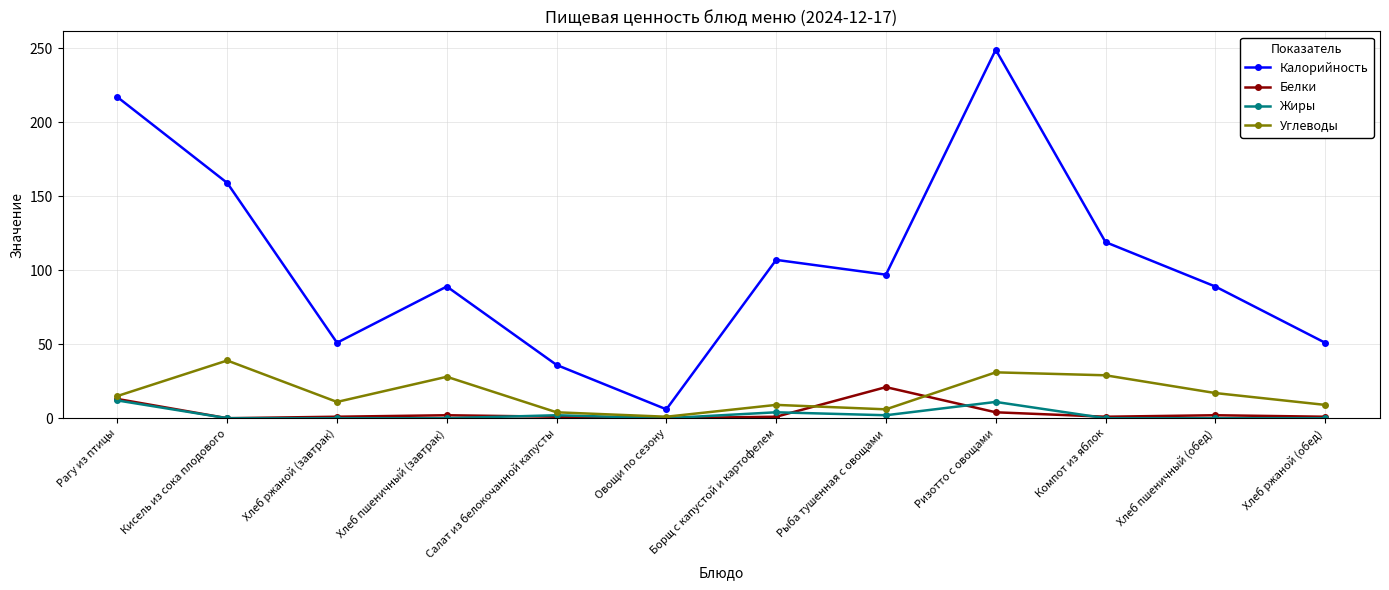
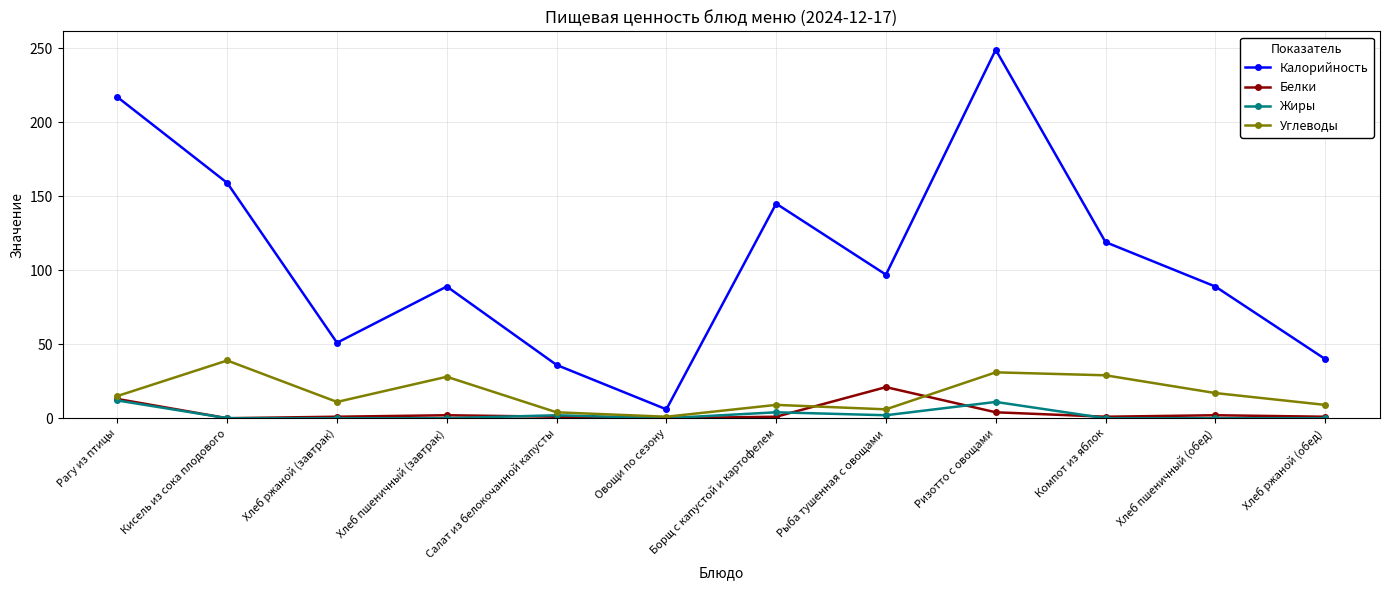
  {
    "Калорийность": {
      "Рагу из птицы": 217,
      "Кисель из сока плодового": 159,
      "Хлеб ржаной (завтрак)": 51,
      "Хлеб пшеничный (завтрак)": 89,
      "Салат из белокочанной капусты": 36,
      "Овощи по сезону": 6,
-     "Борщ с капустой и картофелем": 107,
+     "Борщ с капустой и картофелем": 145,
      "Рыба тушенная с овощами": 97,
      "Ризотто с овощами": 249,
      "Компот из яблок": 119,
      "Хлеб пшеничный (обед)": 89,
-     "Хлеб ржаной (обед)": 51
+     "Хлеб ржаной (обед)": 40
    },
    "Белки": {
      "Хлеб пшеничный (завтрак)": 2,
      "Борщ с капустой и картофелем": 1,
      "Рыба тушенная с овощами": 21,
      "Ризотто с овощами": 4,
      "Хлеб пшеничный (обед)": 2
    },
    "Жиры": {
      "Хлеб пшеничный (завтрак)": 0,
      "Борщ с капустой и картофелем": 4,
      "Рыба тушенная с овощами": 2,
      "Ризотто с овощами": 11,
      "Хлеб пшеничный (обед)": 0
    },
    "Углеводы": {
      "Рагу из птицы": 15,
      "Кисель из сока плодового": 39,
      "Хлеб ржаной (завтрак)": 11,
      "Хлеб пшеничный (завтрак)": 28,
      "Салат из белокочанной капусты": 4,
      "Борщ с капустой и картофелем": 9,
      "Рыба тушенная с овощами": 6,
      "Ризотто с овощами": 31,
      "Компот из яблок": 29,
      "Хлеб пшеничный (обед)": 17,
      "Хлеб ржаной (обед)": 9
    }
  }
